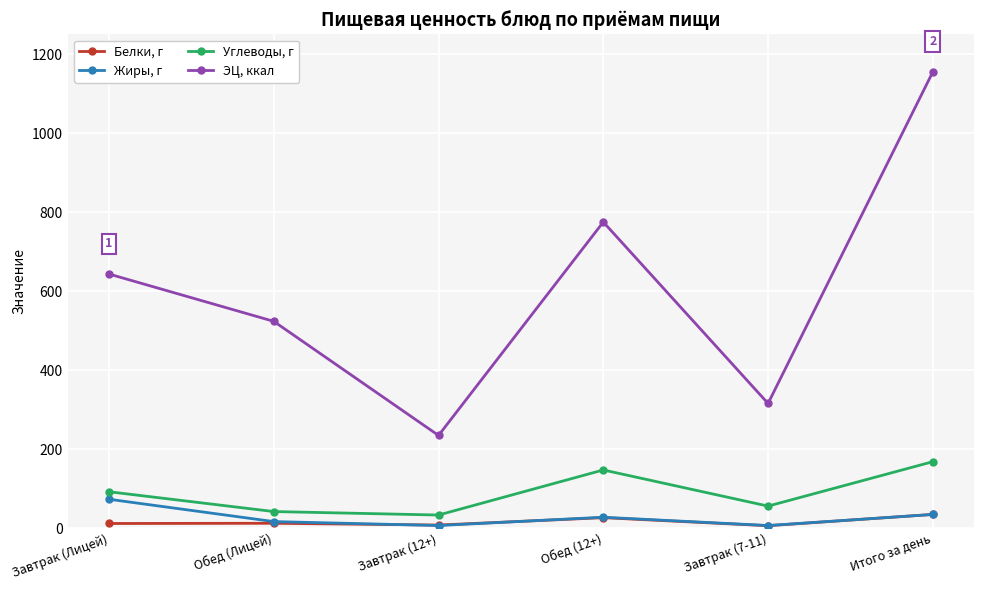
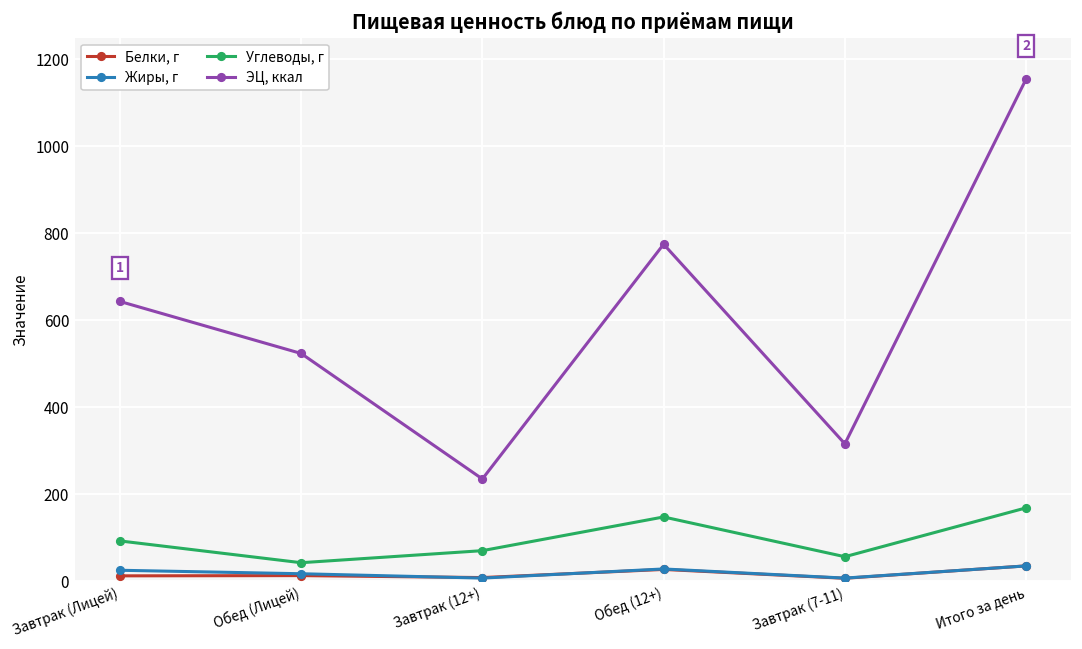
  {
    "Белки, г": {
      "Завтрак (Лицей)": 10
    },
    "Жиры, г": {
-     "Завтрак (Лицей)": 70
+     "Завтрак (Лицей)": 30
    },
    "Углеводы, г": {
      "Завтрак (Лицей)": 90,
      "Обед (Лицей)": 40,
-     "Завтрак (12+)": 30,
+     "Завтрак (12+)": 70,
      "Обед (12+)": 150,
      "Завтрак (7-11)": 60,
      "Итого за день": 170
    },
    "ЭЦ, ккал": {
      "Обед (Лицей)": 520,
      "Завтрак (12+)": 240,
      "Обед (12+)": 780,
      "Завтрак (7-11)": 320
    }
  }
